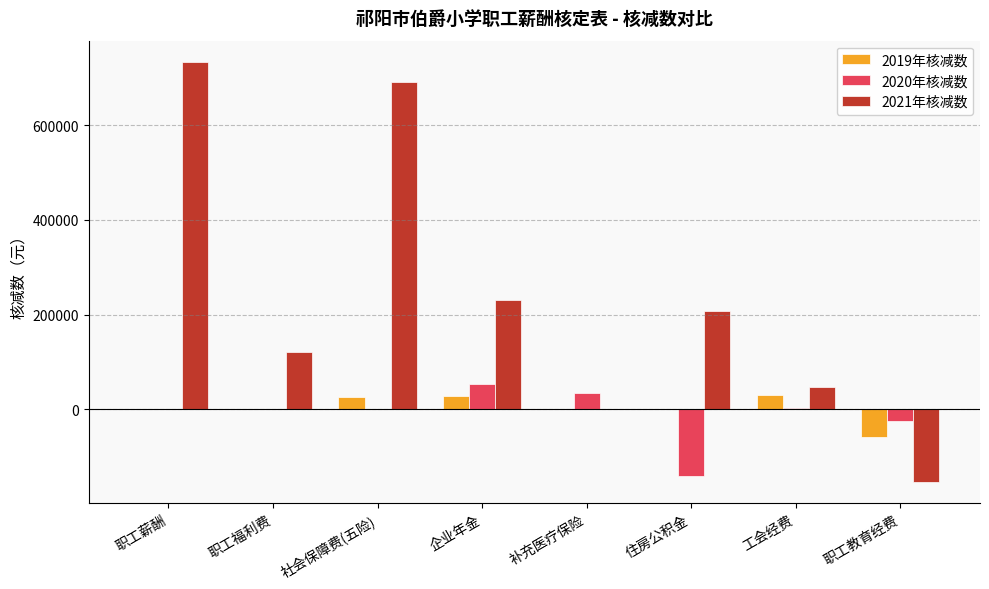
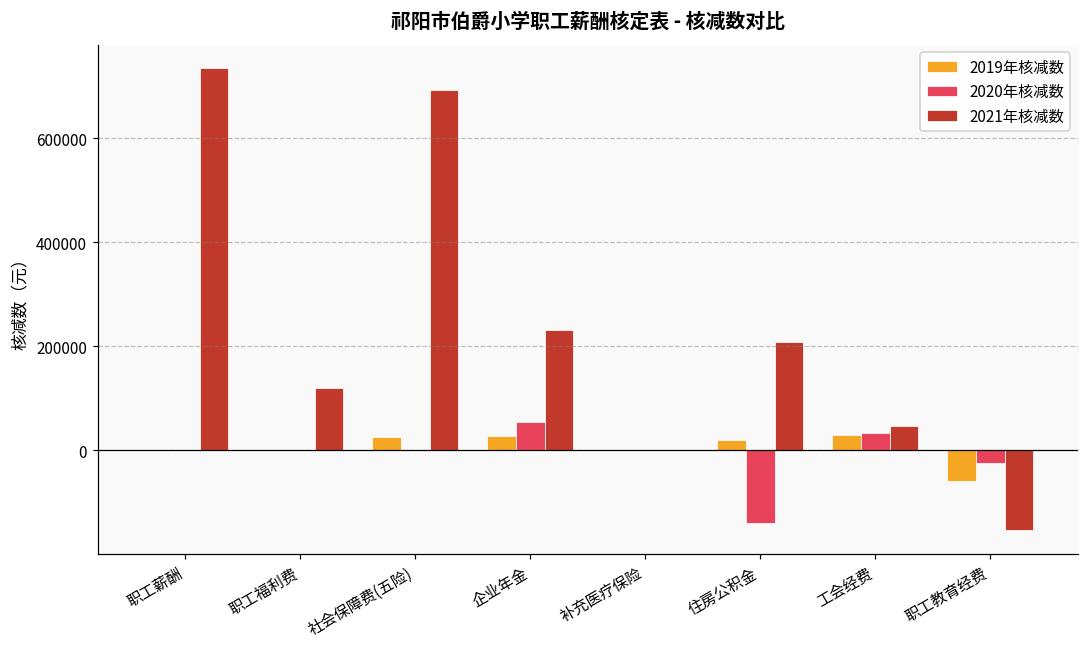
  {
    "2019年核减数": {
      "职工薪酬": 0,
      "职工福利费": 0,
      "社会保障费(五险)": 20000,
      "企业年金": 30000,
      "补充医疗保险": 0,
-     "住房公积金": 0,
+     "住房公积金": 20000,
      "工会经费": 30000,
      "职工教育经费": -60000
    },
    "2020年核减数": {
      "职工薪酬": 0,
      "职工福利费": 0,
      "社会保障费(五险)": 0,
      "企业年金": 50000,
-     "补充医疗保险": 30000,
+     "补充医疗保险": 0,
      "住房公积金": -140000,
-     "工会经费": 0,
+     "工会经费": 30000,
      "职工教育经费": -30000
    },
    "2021年核减数": {
      "职工薪酬": 730000,
      "职工福利费": 120000,
      "社会保障费(五险)": 690000,
      "企业年金": 230000,
      "补充医疗保险": 0,
      "住房公积金": 210000,
      "工会经费": 50000,
      "职工教育经费": -150000
    }
  }
